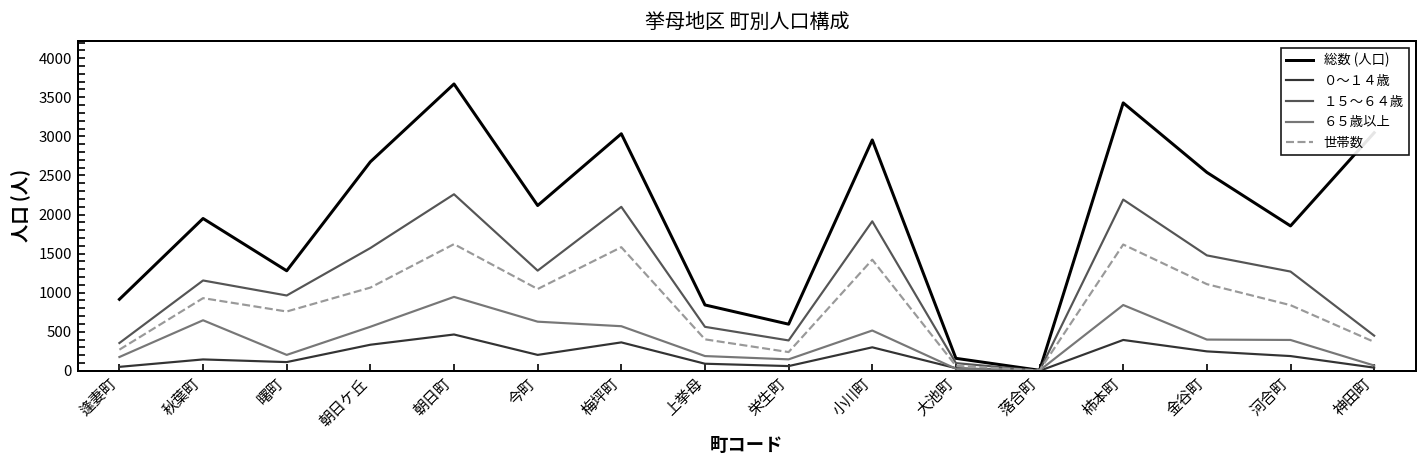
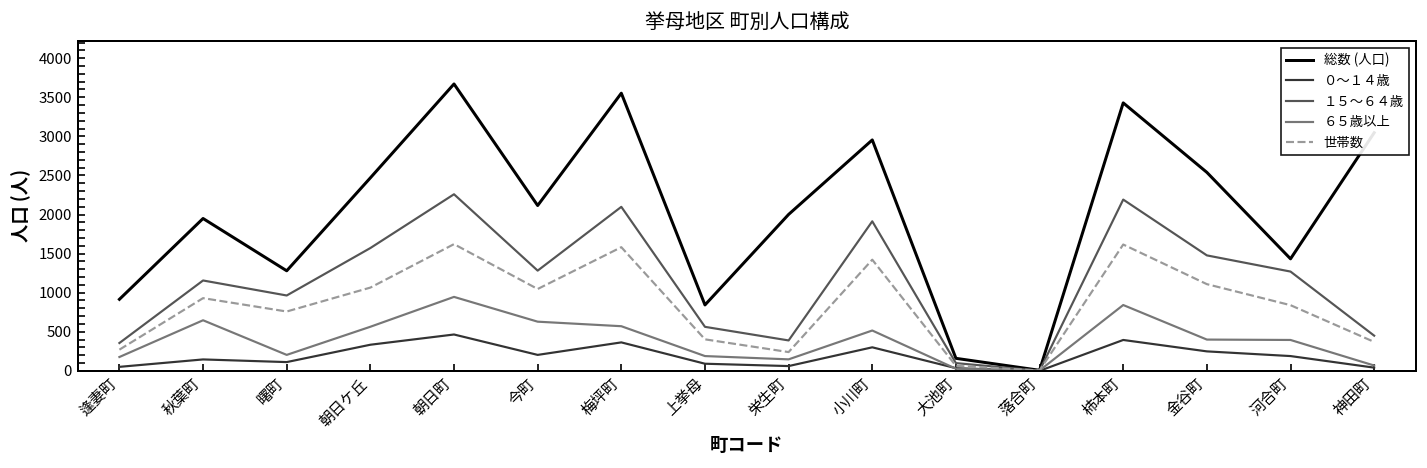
  {
    "総数 (人口)": {
      "逢妻町": 900,
      "秋葉町": 1900,
      "曙町": 1300,
-     "朝日ケ丘": 2700,
+     "朝日ケ丘": 2500,
      "朝日町": 3700,
      "今町": 2100,
-     "梅坪町": 3000,
+     "梅坪町": 3600,
      "上挙母": 800,
-     "栄生町": 600,
+     "栄生町": 2000,
      "小川町": 3000,
      "大池町": 200,
      "柿本町": 3400,
      "金谷町": 2500,
-     "河合町": 1900
+     "河合町": 1400
    }
  }
